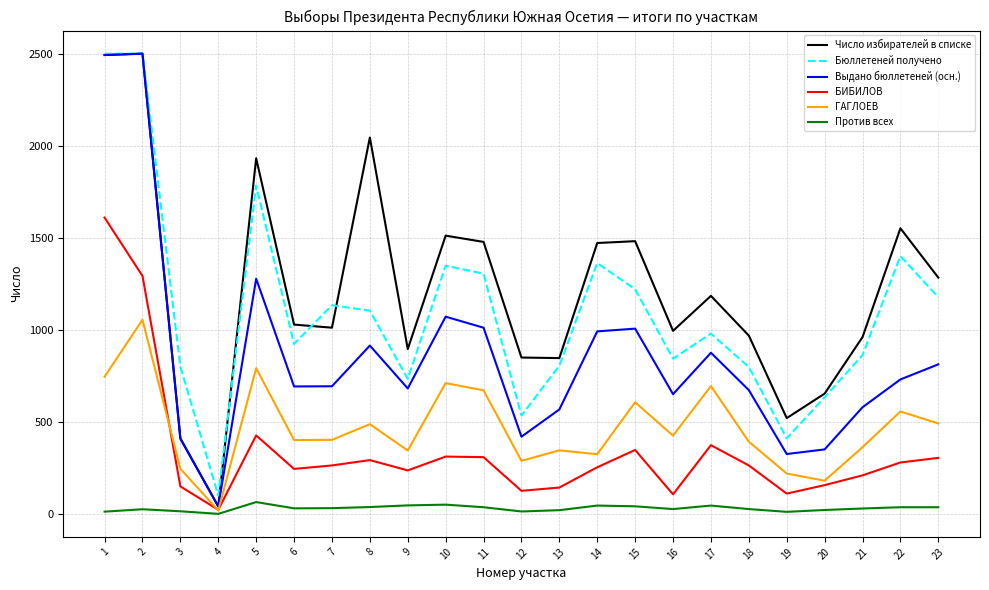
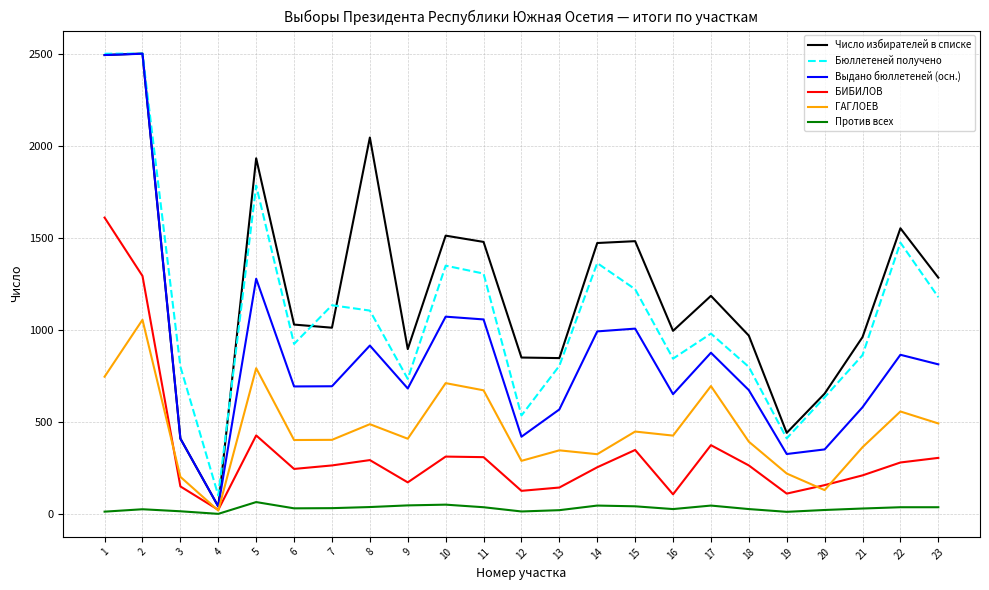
  {
    "Число избирателей в списке": {
      "5": 1930,
      "6": 1030,
      "7": 1010,
      "8": 2040,
      "9": 900,
      "10": 1510,
      "11": 1480,
      "12": 850,
      "13": 850,
      "14": 1470,
      "15": 1480,
      "16": 990,
      "17": 1180,
      "18": 970,
-     "19": 520,
+     "19": 440,
      "20": 650,
      "21": 960,
      "22": 1550,
      "23": 1280
    },
    "Бюллетеней получено": {
      "3": 800,
      "4": 100,
      "5": 1780,
      "6": 920,
      "7": 1130,
      "8": 1100,
      "9": 730,
      "10": 1350,
      "11": 1310,
      "12": 530,
      "13": 800,
      "14": 1360,
      "15": 1220,
      "16": 840,
      "17": 980,
      "18": 800,
      "19": 410,
      "20": 630,
      "21": 860,
-     "22": 1400,
+     "22": 1470,
      "23": 1180
    },
    "Выдано бюллетеней (осн.)": {
      "5": 1280,
      "6": 690,
      "7": 690,
      "8": 910,
      "9": 680,
      "10": 1070,
-     "11": 1010,
+     "11": 1060,
      "12": 420,
      "13": 570,
      "14": 990,
      "15": 1010,
      "16": 650,
      "17": 880,
      "18": 670,
      "19": 330,
      "20": 350,
      "21": 580,
-     "22": 730,
+     "22": 860,
      "23": 810
    },
    "БИБИЛОВ": {
      "1": 1610,
      "2": 1290,
      "3": 150,
      "5": 430,
      "6": 240,
      "7": 260,
      "8": 290,
-     "9": 240,
+     "9": 170,
      "10": 310,
      "11": 310,
      "12": 130,
      "13": 140,
      "14": 250,
      "15": 350,
      "16": 110,
      "17": 370,
      "18": 260,
      "19": 110,
      "20": 160,
      "21": 210,
      "22": 280,
      "23": 300
    },
    "ГАГЛОЕВ": {
      "1": 750,
      "2": 1050,
-     "3": 250,
+     "3": 200,
      "5": 790,
      "6": 400,
      "7": 400,
      "8": 490,
-     "9": 340,
+     "9": 410,
      "10": 710,
      "11": 670,
      "12": 290,
      "13": 350,
      "14": 320,
-     "15": 610,
+     "15": 450,
      "16": 430,
      "17": 690,
      "18": 390,
      "19": 220,
-     "20": 180,
+     "20": 130,
      "21": 360,
      "22": 560,
      "23": 490
    },
    "Против всех": {
      "1": 10,
      "2": 30,
      "3": 10,
      "4": 0,
      "5": 60,
      "6": 30,
      "7": 30,
      "8": 40,
      "9": 50,
      "10": 50,
      "11": 40,
      "12": 10,
      "13": 20,
      "14": 50,
      "15": 40,
      "16": 30,
      "17": 50,
      "18": 30,
      "19": 10,
      "20": 20,
      "21": 30,
      "22": 40,
      "23": 40
    }
  }
